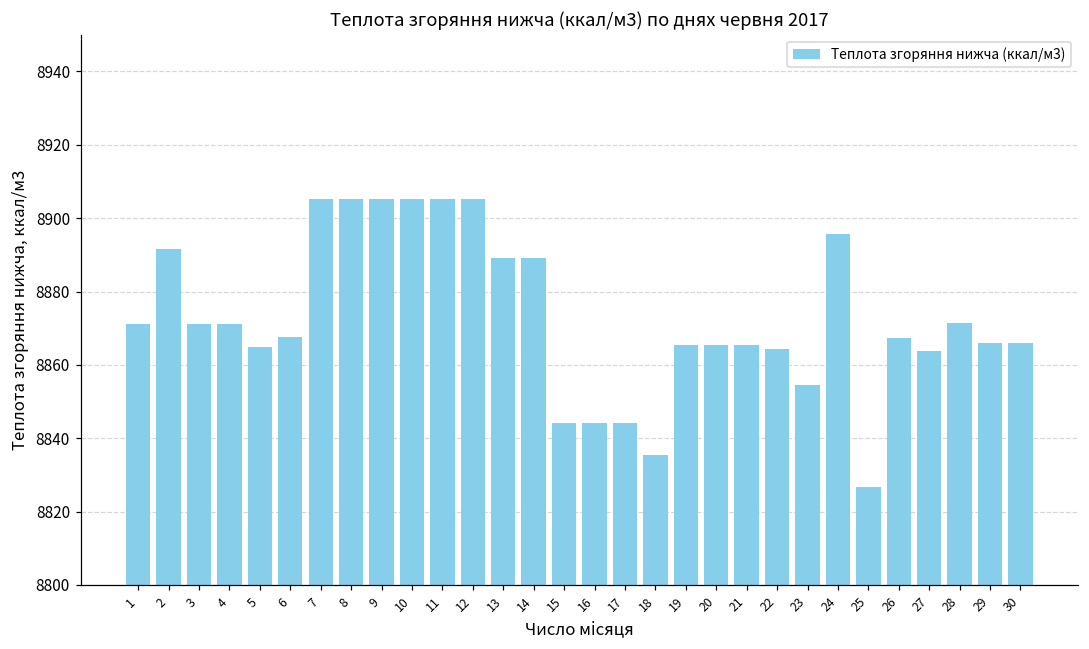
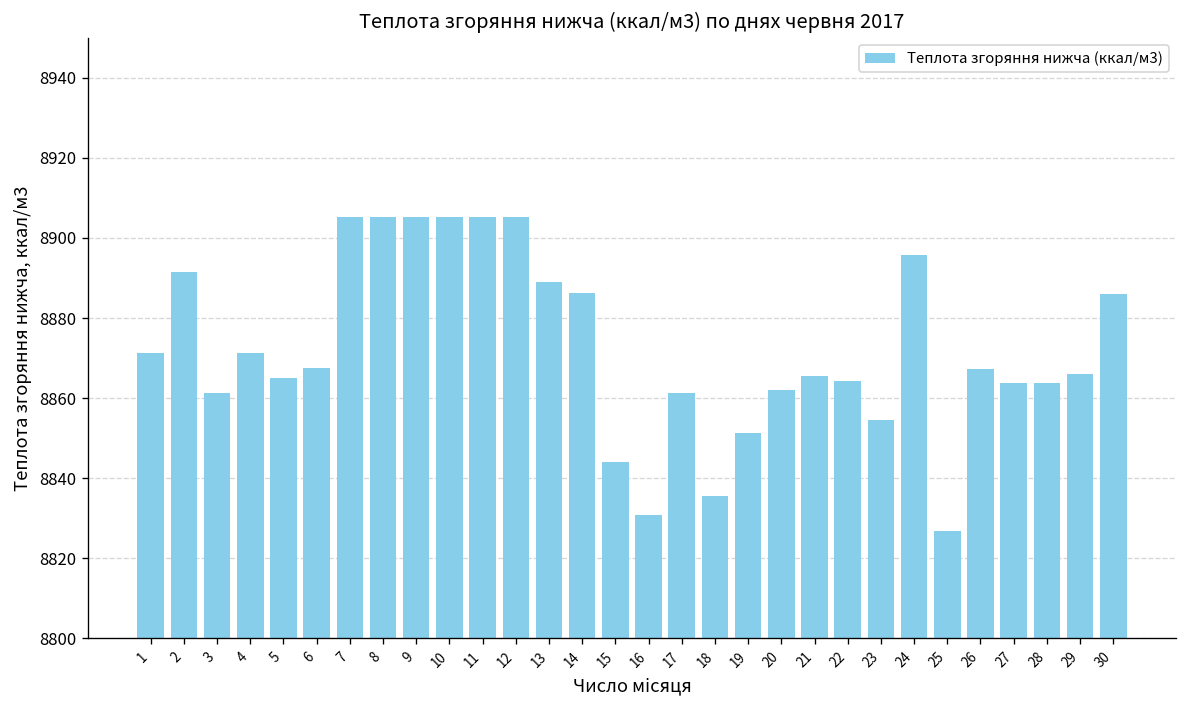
  {
    "1": 8871,
    "2": 8891,
-   "3": 8871,
+   "3": 8861,
    "4": 8871,
    "5": 8865,
    "6": 8867,
    "7": 8905,
    "8": 8905,
    "9": 8905,
    "10": 8905,
    "11": 8905,
    "12": 8905,
    "13": 8889,
-   "14": 8889,
+   "14": 8886,
    "15": 8844,
-   "16": 8844,
-   "17": 8844,
+   "16": 8831,
+   "17": 8861,
    "18": 8835,
-   "19": 8865,
-   "20": 8865,
+   "19": 8851,
+   "20": 8862,
    "21": 8865,
    "22": 8864,
    "23": 8855,
    "24": 8896,
    "25": 8827,
    "26": 8867,
    "27": 8864,
-   "28": 8871,
+   "28": 8864,
    "29": 8866,
-   "30": 8866
+   "30": 8886
  }
